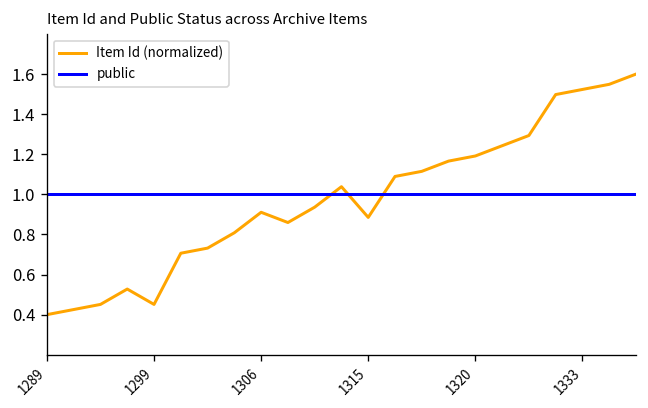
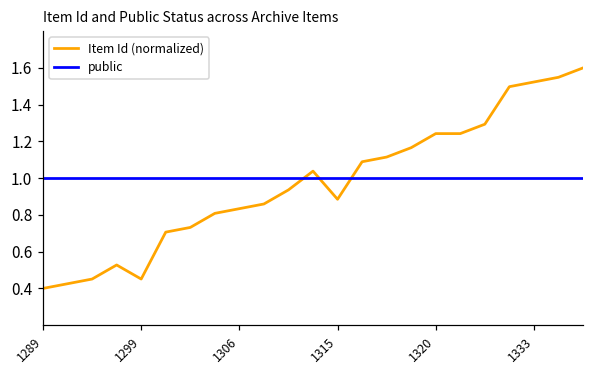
  {
    "Item Id (normalized)": {
      "1289": 0.40,
      "1299": 0.45,
-     "1306": 0.91,
+     "1306": 0.83,
      "1315": 0.89,
-     "1320": 1.19,
+     "1320": 1.24,
      "1333": 1.52
    },
    "public": {
      "1289": 1.00,
      "1299": 1.00,
      "1306": 1.00,
      "1315": 1.00,
      "1320": 1.00,
      "1333": 1.00
    }
  }
